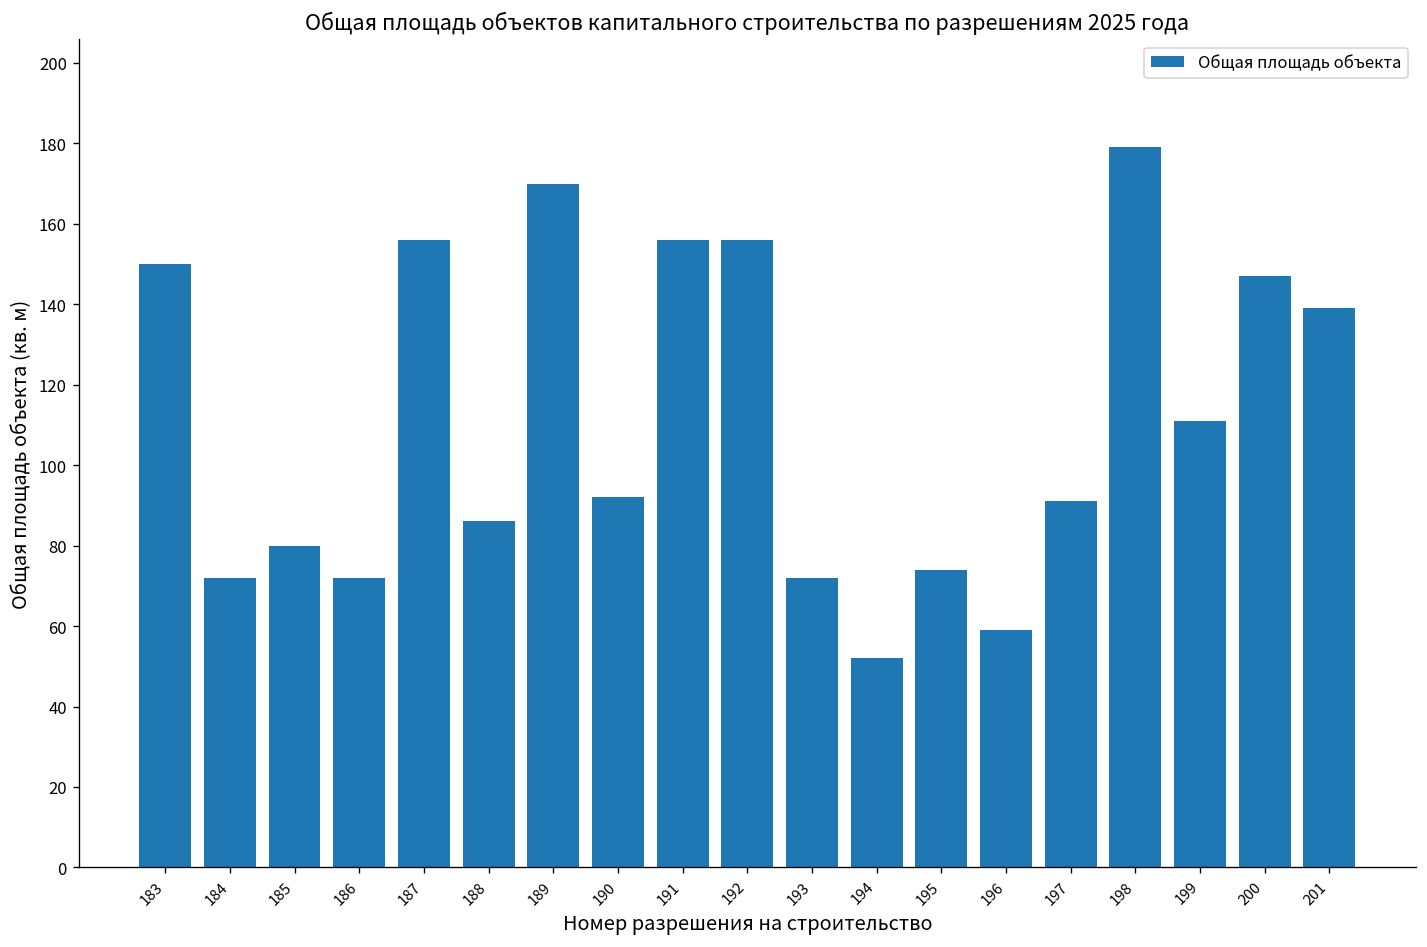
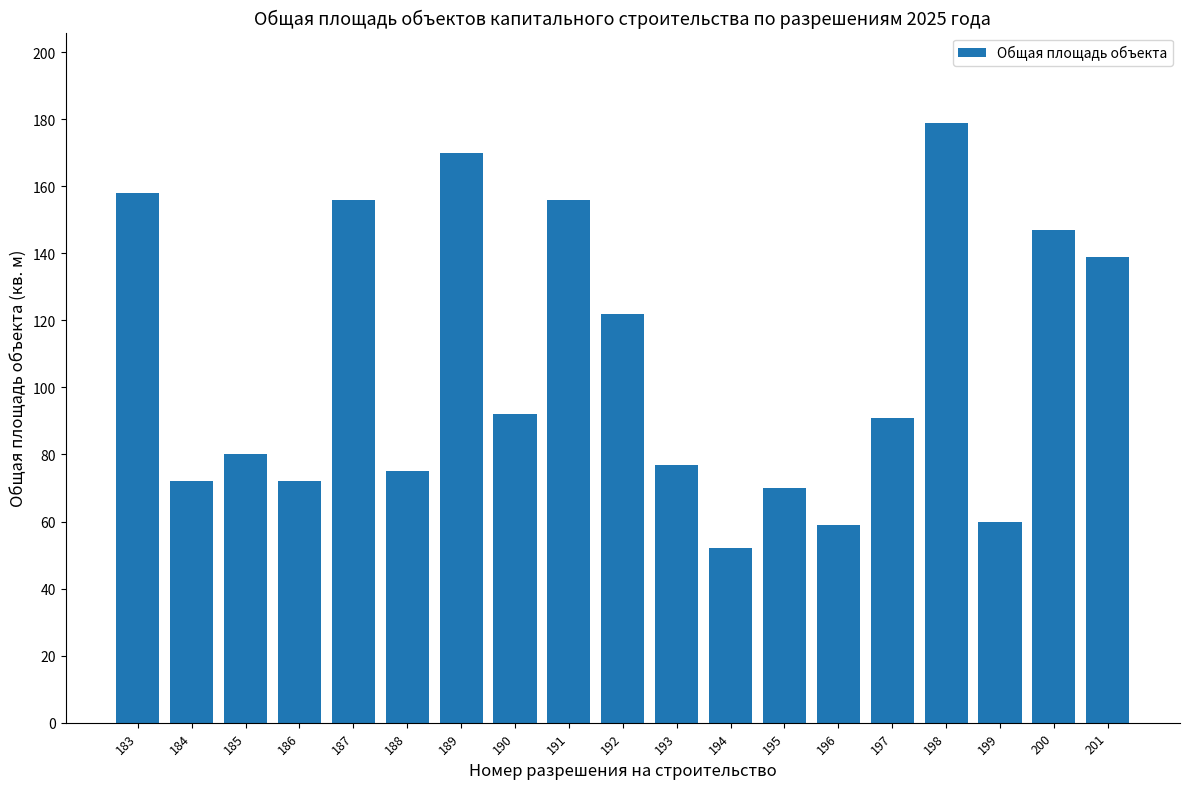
  {
-   "183": 150,
+   "183": 158,
    "184": 72,
    "185": 80,
    "186": 72,
    "187": 156,
-   "188": 86,
+   "188": 75,
    "189": 170,
    "190": 92,
    "191": 156,
-   "192": 156,
-   "193": 72,
+   "192": 122,
+   "193": 77,
    "194": 52,
-   "195": 74,
+   "195": 70,
    "196": 59,
    "197": 91,
    "198": 179,
-   "199": 111,
+   "199": 60,
    "200": 147,
    "201": 139
  }
